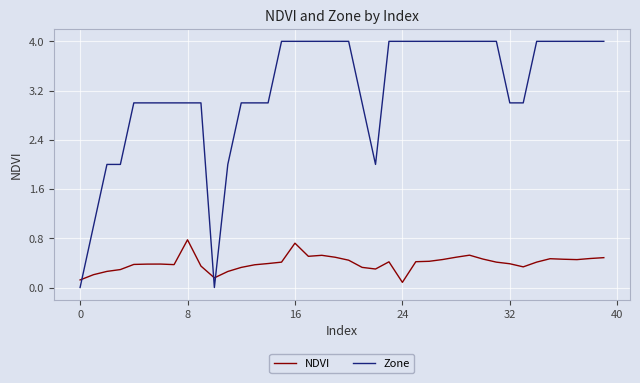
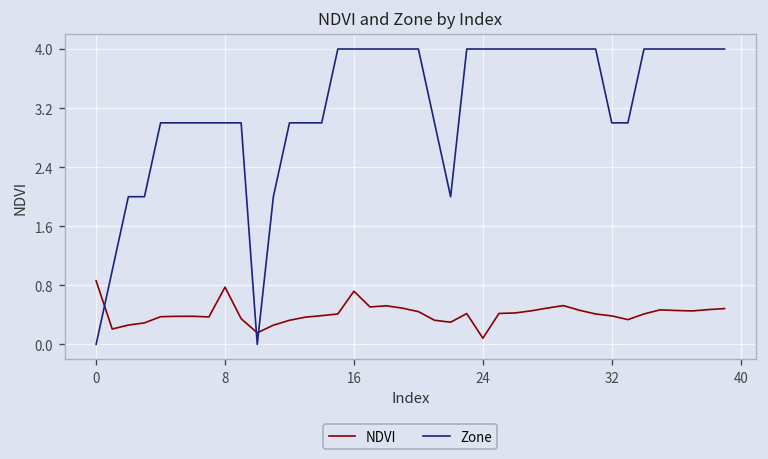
  {
    "NDVI": {
-     "0": 0.1,
+     "0": 0.9,
      "8": 0.8,
      "16": 0.7,
      "24": 0.1,
      "32": 0.4
    },
    "Zone": {
      "0": 0.0,
      "8": 3.0,
      "16": 4.0,
      "24": 4.0,
      "32": 3.0
    }
  }
